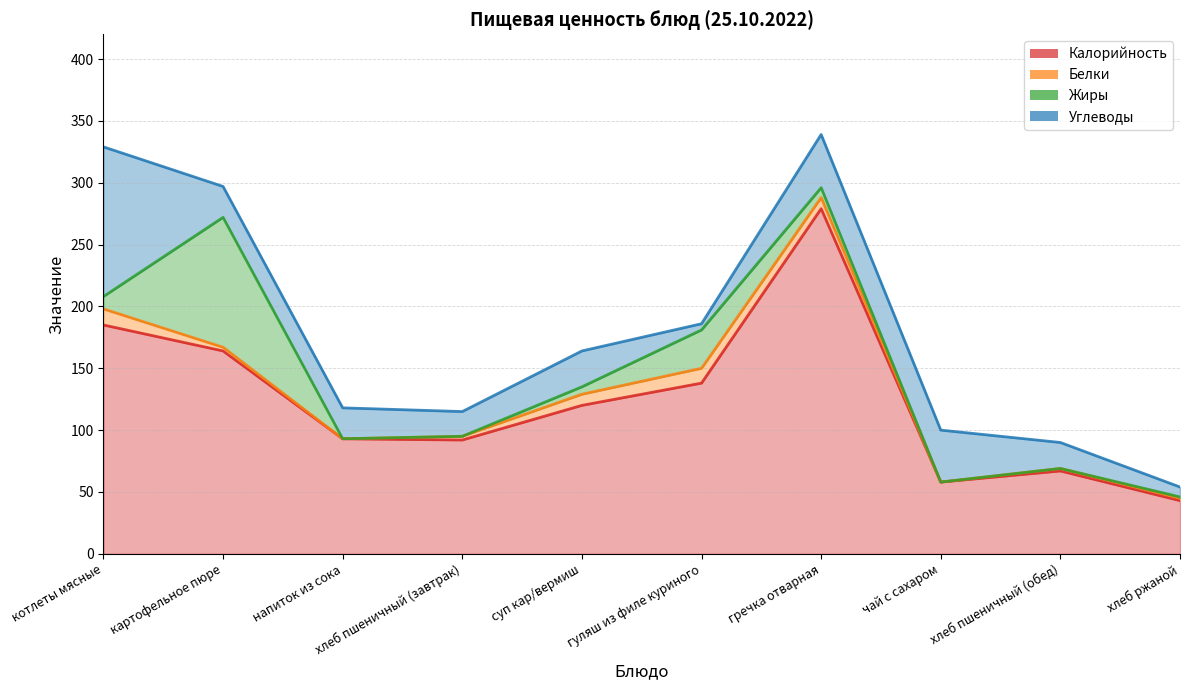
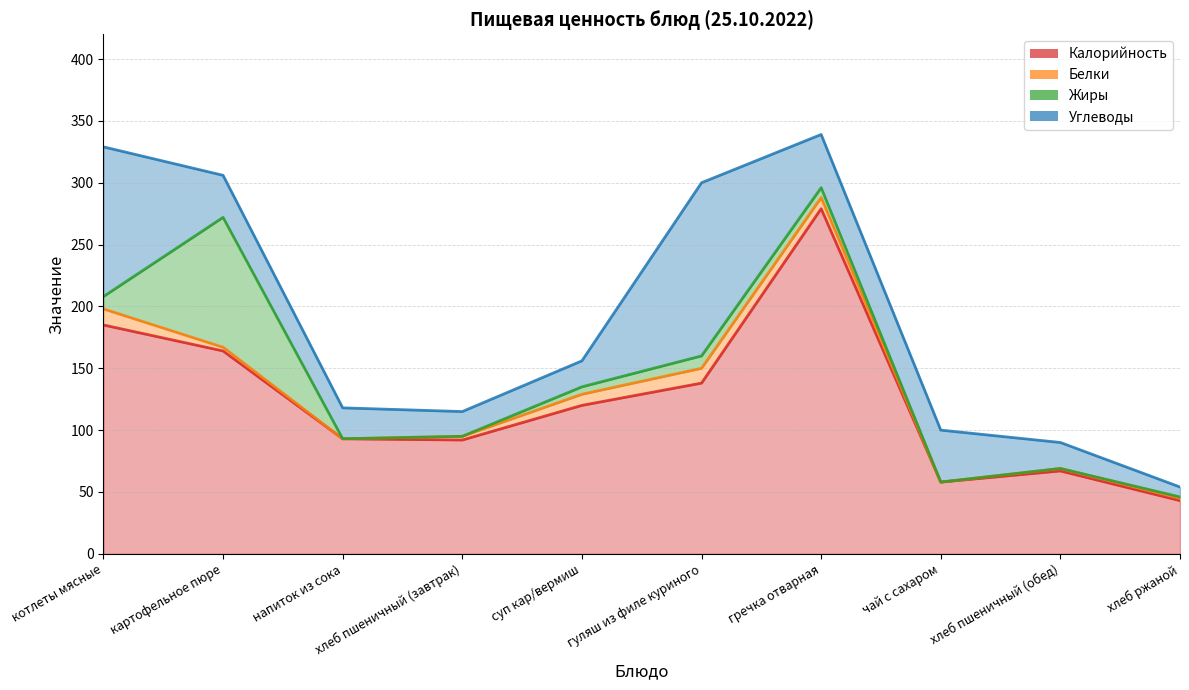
  {
    "Жиры": {
      "котлеты мясные": 10,
      "картофельное пюре": 105,
      "суп кар/вермиш": 6,
-     "гуляш из филе куриного": 31,
+     "гуляш из филе куриного": 10,
      "гречка отварная": 8
    },
    "Углеводы": {
      "котлеты мясные": 121,
-     "картофельное пюре": 25,
+     "картофельное пюре": 34,
      "напиток из сока": 25,
      "хлеб пшеничный (завтрак)": 20,
-     "суп кар/вермиш": 29,
-     "гуляш из филе куриного": 5,
+     "суп кар/вермиш": 21,
+     "гуляш из филе куриного": 140,
      "гречка отварная": 43,
      "чай с сахаром": 42,
      "хлеб пшеничный (обед)": 21,
      "хлеб ржаной": 8
    }
  }
